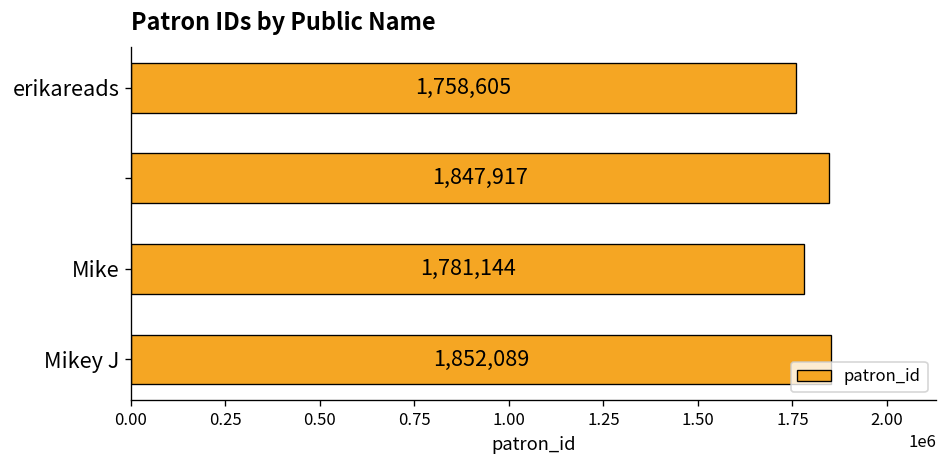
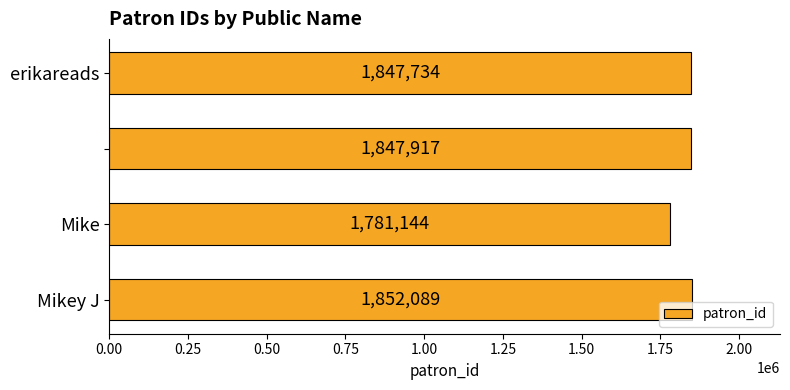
  {
-   "erikareads": "1,758,605",
+   "erikareads": "1,847,734",
    "Mike": "1,781,144",
    "Mikey J": "1,852,089"
  }
